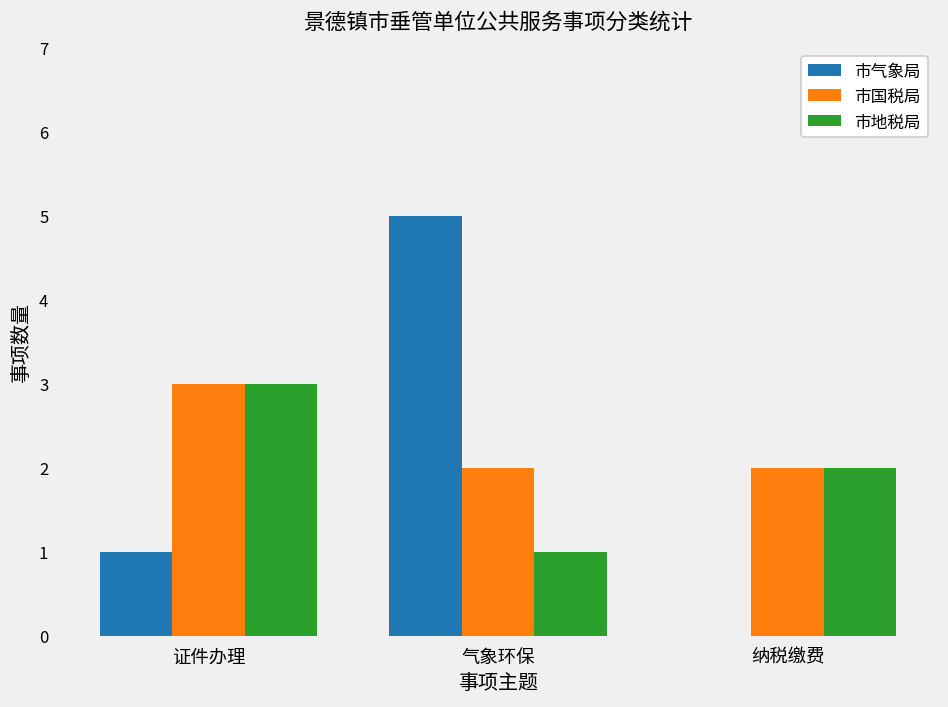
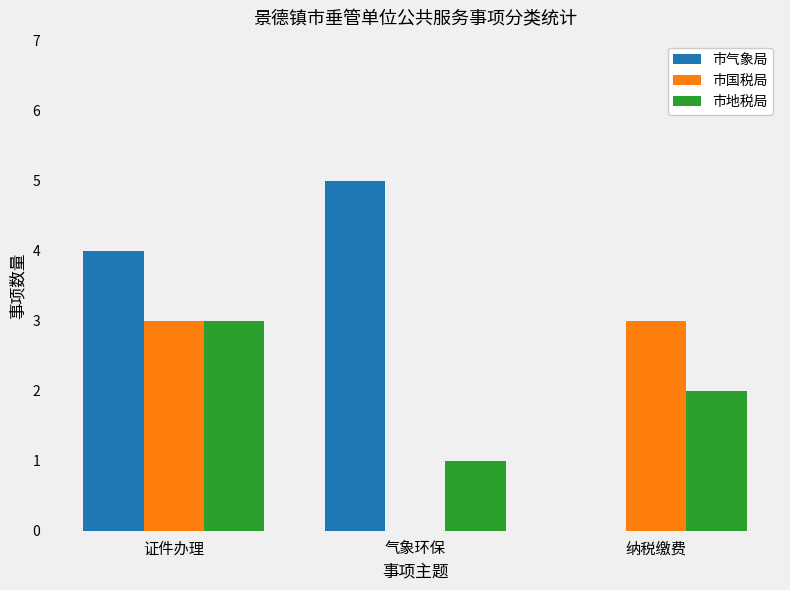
  {
    "市气象局": {
-     "证件办理": 1,
+     "证件办理": 4,
      "气象环保": 5,
      "纳税缴费": 0
    },
    "市国税局": {
      "证件办理": 3,
-     "气象环保": 2,
-     "纳税缴费": 2
+     "气象环保": 0,
+     "纳税缴费": 3
    },
    "市地税局": {
      "证件办理": 3,
      "气象环保": 1,
      "纳税缴费": 2
    }
  }
